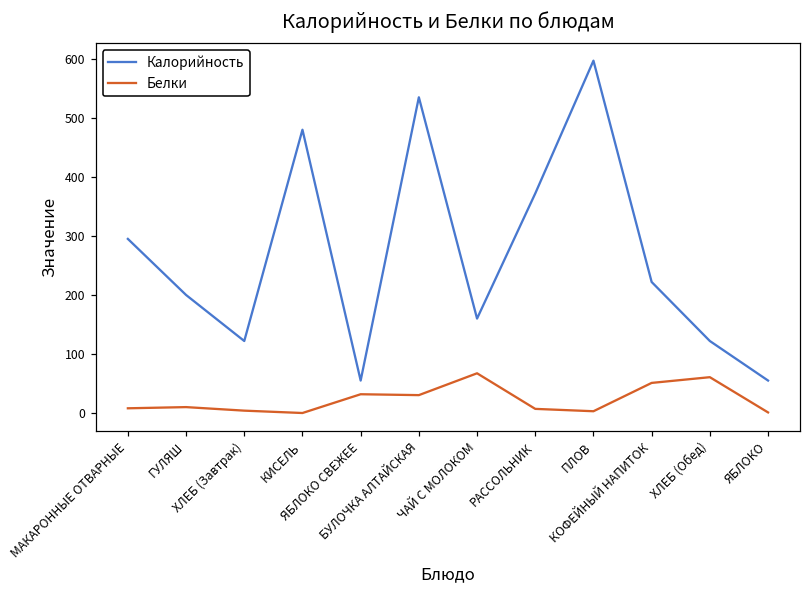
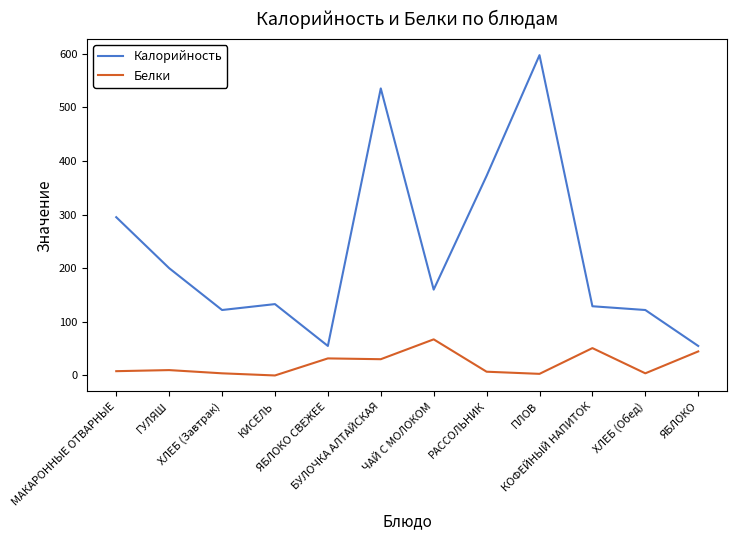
  {
    "Калорийность": {
      "МАКАРОННЫЕ ОТВАРНЫЕ": 300,
      "ГУЛЯШ": 200,
      "ХЛЕБ (Завтрак)": 120,
-     "КИСЕЛЬ": 480,
+     "КИСЕЛЬ": 130,
      "ЯБЛОКО СВЕЖЕЕ": 60,
      "БУЛОЧКА АЛТАЙСКАЯ": 540,
      "ЧАЙ С МОЛОКОМ": 160,
      "РАССОЛЬНИК": 370,
      "ПЛОВ": 600,
-     "КОФЕЙНЫЙ НАПИТОК": 220,
+     "КОФЕЙНЫЙ НАПИТОК": 130,
      "ХЛЕБ (Обед)": 120,
      "ЯБЛОКО": 60
    },
    "Белки": {
      "МАКАРОННЫЕ ОТВАРНЫЕ": 10,
      "ГУЛЯШ": 10,
      "ХЛЕБ (Завтрак)": 0,
      "КИСЕЛЬ": 0,
      "ЯБЛОКО СВЕЖЕЕ": 30,
      "БУЛОЧКА АЛТАЙСКАЯ": 30,
      "ЧАЙ С МОЛОКОМ": 70,
      "РАССОЛЬНИК": 10,
      "ПЛОВ": 0,
      "КОФЕЙНЫЙ НАПИТОК": 50,
-     "ХЛЕБ (Обед)": 60,
-     "ЯБЛОКО": 0
+     "ХЛЕБ (Обед)": 0,
+     "ЯБЛОКО": 40
    }
  }
